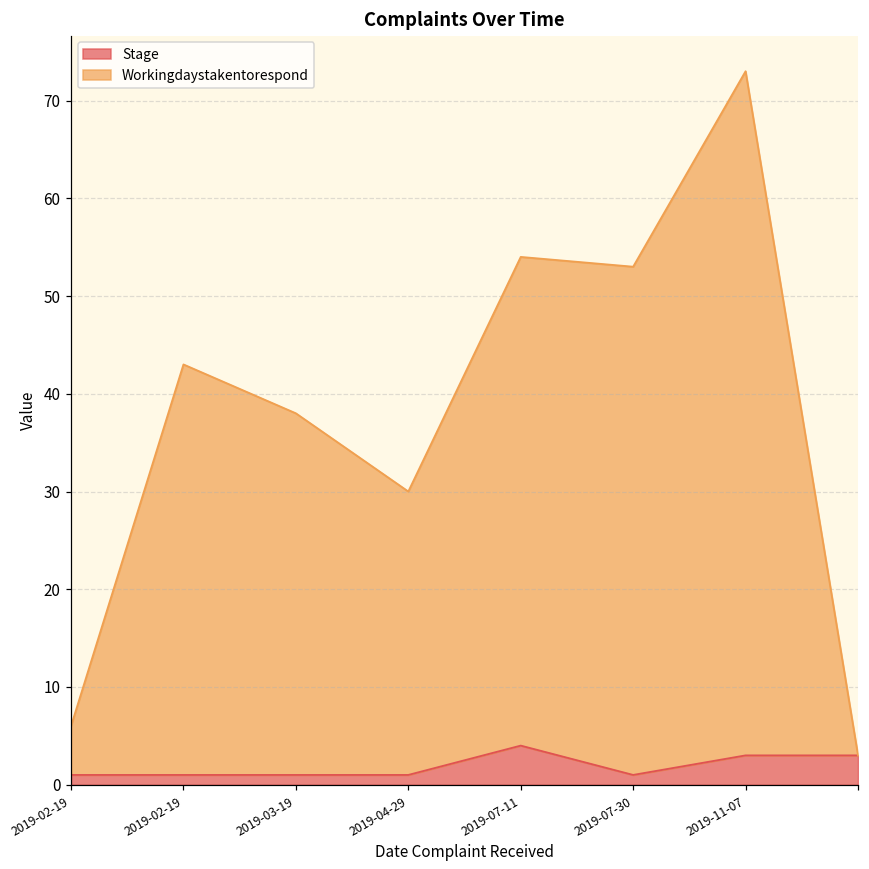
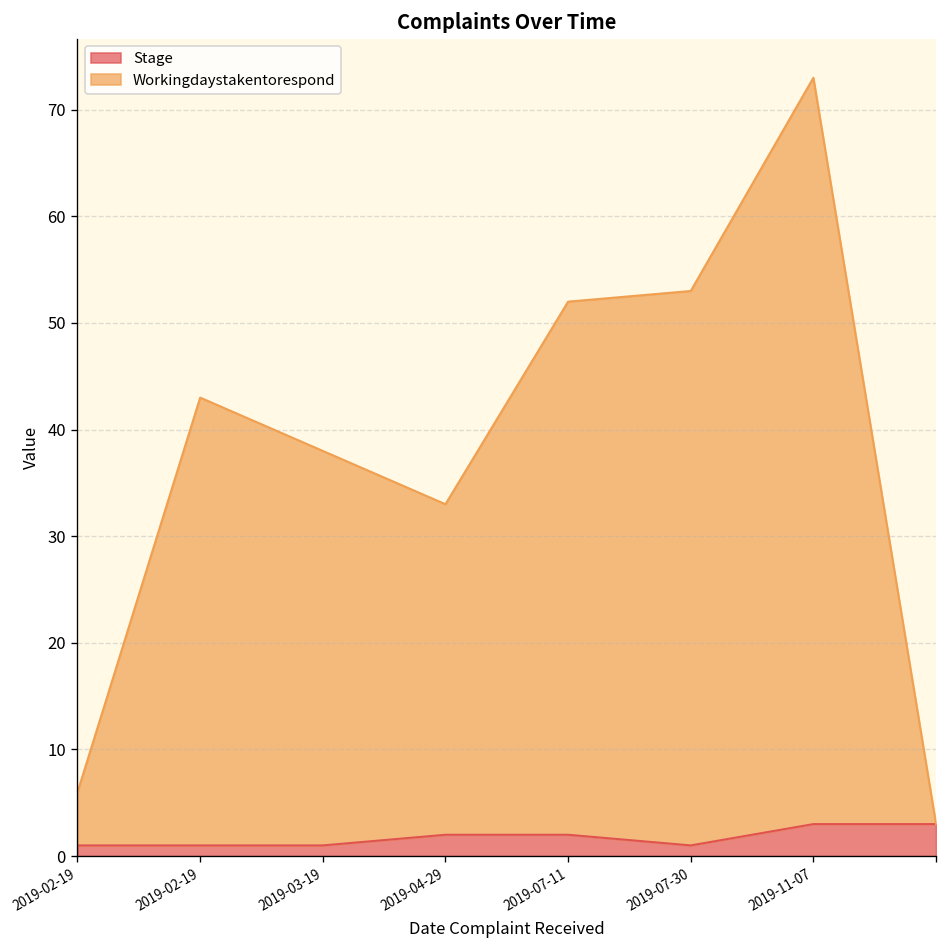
  {
    "Stage": {
      "2019-03-19": 1,
-     "2019-04-29": 1,
-     "2019-07-11": 4,
+     "2019-04-29": 2,
+     "2019-07-11": 2,
      "2019-07-30": 1,
      "2019-11-07": 3
    },
    "Workingdaystakentorespond": {
      "2019-03-19": 37,
-     "2019-04-29": 29,
+     "2019-04-29": 31,
      "2019-07-11": 50,
      "2019-07-30": 52,
      "2019-11-07": 70
    }
  }
